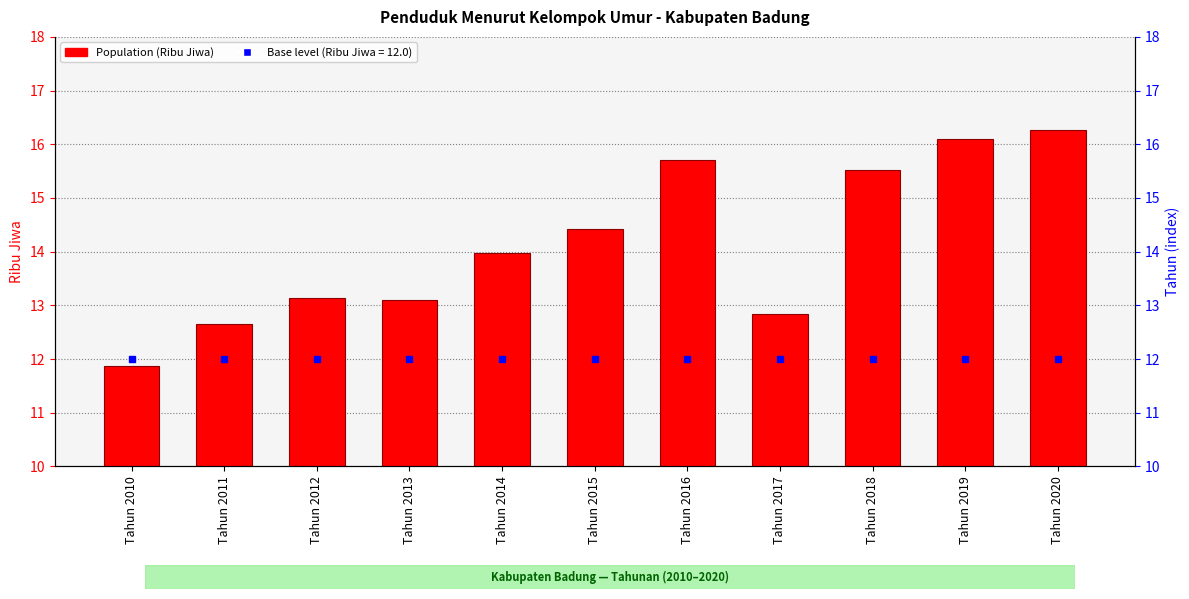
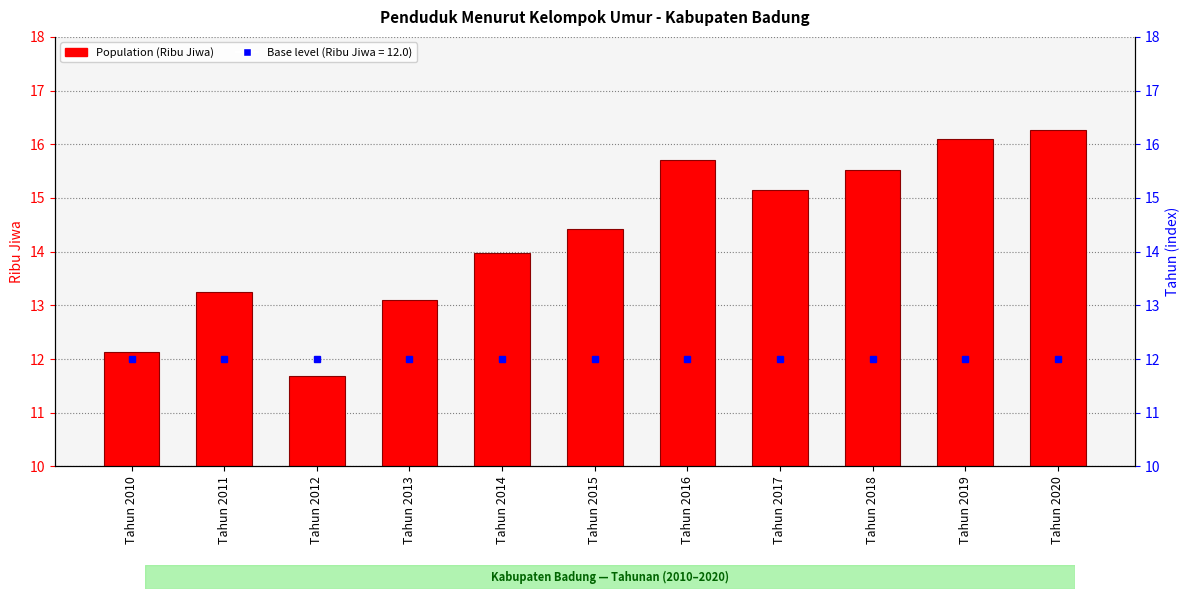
  {
    "Population (Ribu Jiwa)": {
-     "Tahun 2010": 11.9,
-     "Tahun 2011": 12.7,
-     "Tahun 2012": 13.1,
+     "Tahun 2010": 12.1,
+     "Tahun 2011": 13.2,
+     "Tahun 2012": 11.7,
      "Tahun 2013": 13.1,
      "Tahun 2014": 14.0,
      "Tahun 2015": 14.4,
      "Tahun 2016": 15.7,
-     "Tahun 2017": 12.8,
+     "Tahun 2017": 15.1,
      "Tahun 2018": 15.5,
      "Tahun 2019": 16.1,
      "Tahun 2020": 16.3
    }
  }
